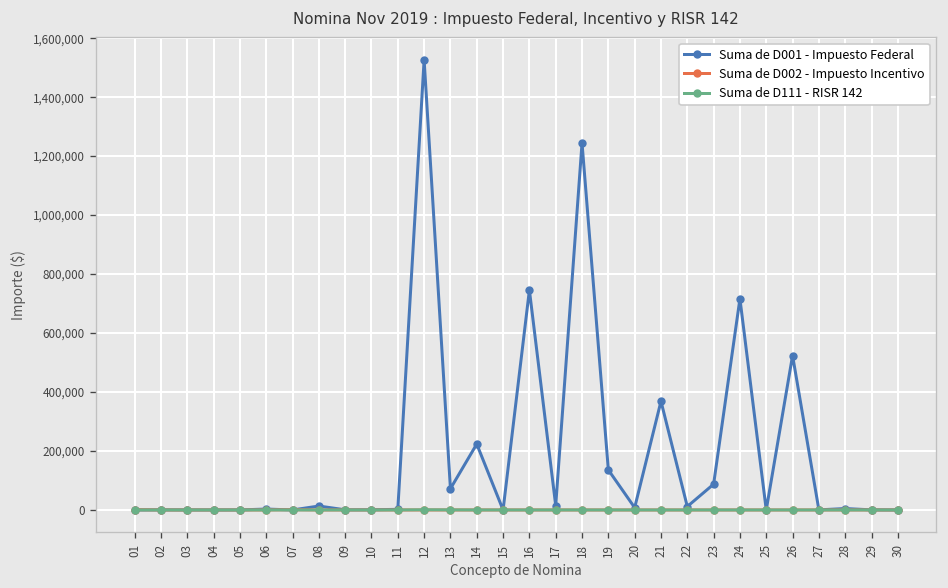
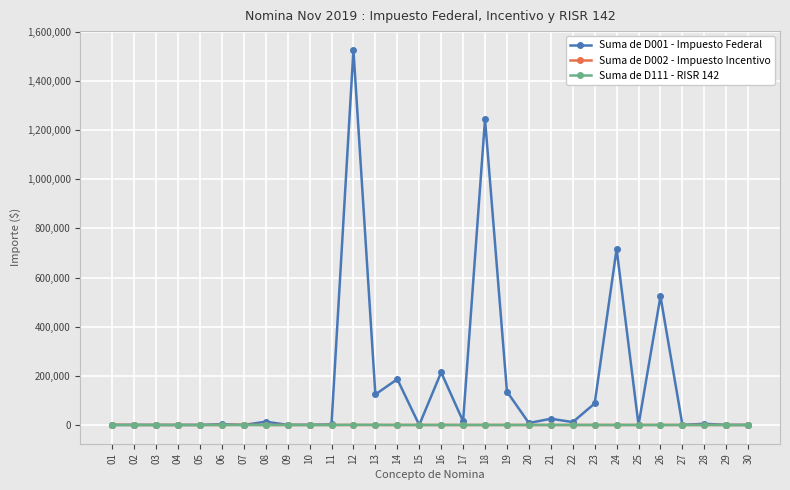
  {
    "Suma de D001 - Impuesto Federal": {
      "08": "10,000",
      "12": "1,530,000",
-     "13": "70,000",
-     "14": "220,000",
-     "16": "750,000",
+     "13": "120,000",
+     "14": "190,000",
+     "16": "210,000",
      "17": "20,000",
      "18": "1,240,000",
      "19": "140,000",
-     "21": "370,000",
+     "21": "30,000",
      "22": "10,000",
      "23": "90,000",
      "24": "720,000",
      "26": "520,000"
    },
    "Suma de D111 - RISR 142": {
      "08": "0",
      "12": "0",
      "13": "0",
      "14": "0",
      "16": "0",
      "17": "0",
      "18": "0",
      "19": "0",
      "21": "0",
      "22": "0",
      "23": "0",
      "24": "0",
      "26": "0"
    }
  }
